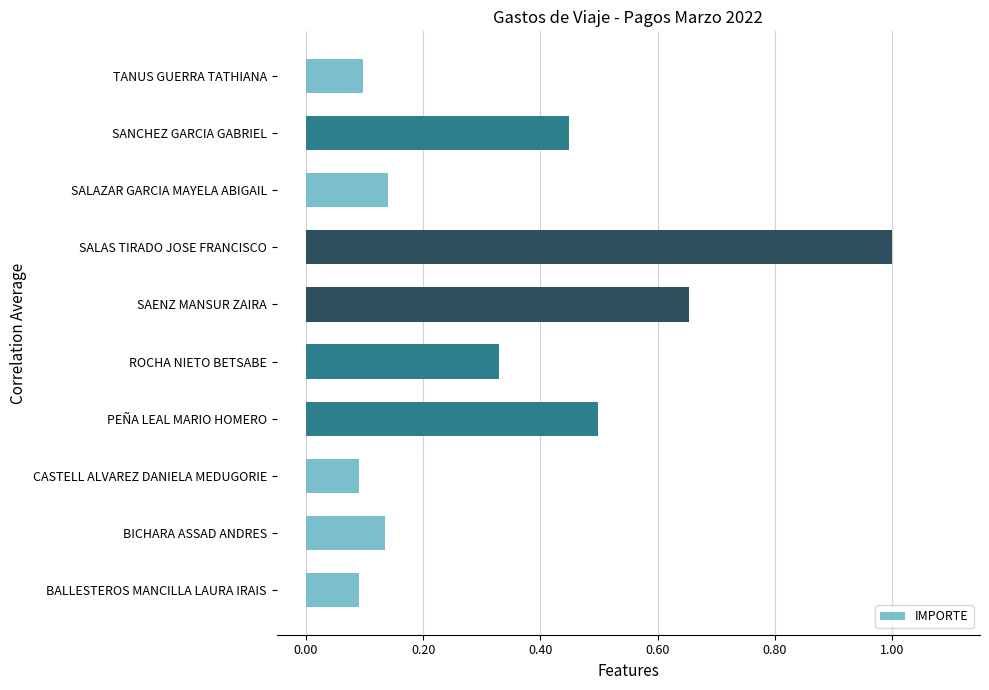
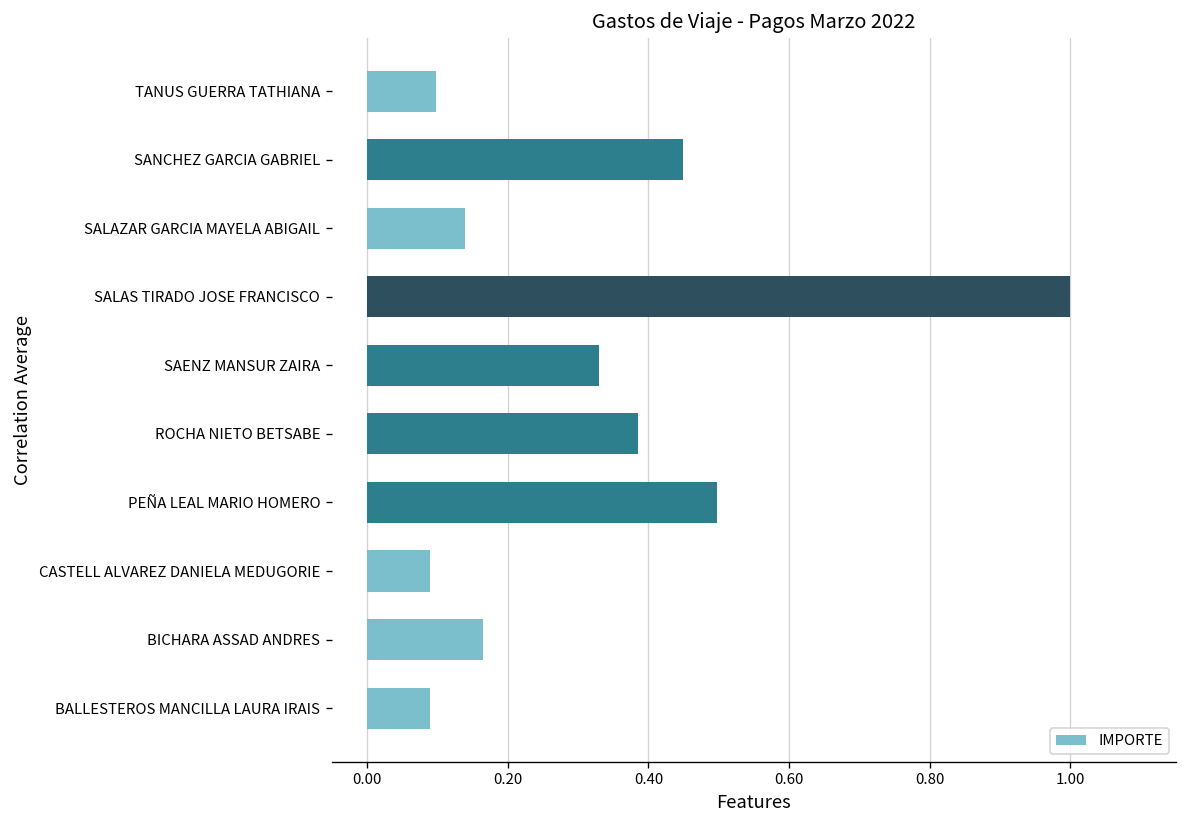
  {
    "TANUS GUERRA TATHIANA": 0.10,
    "SANCHEZ GARCIA GABRIEL": 0.45,
    "SALAZAR GARCIA MAYELA ABIGAIL": 0.14,
    "SALAS TIRADO JOSE FRANCISCO": 1.00,
-   "SAENZ MANSUR ZAIRA": 0.65,
-   "ROCHA NIETO BETSABE": 0.33,
+   "SAENZ MANSUR ZAIRA": 0.33,
+   "ROCHA NIETO BETSABE": 0.39,
    "PEÑA LEAL MARIO HOMERO": 0.50,
    "CASTELL ALVAREZ DANIELA MEDUGORIE": 0.09,
-   "BICHARA ASSAD ANDRES": 0.14,
+   "BICHARA ASSAD ANDRES": 0.17,
    "BALLESTEROS MANCILLA LAURA IRAIS": 0.09
  }
